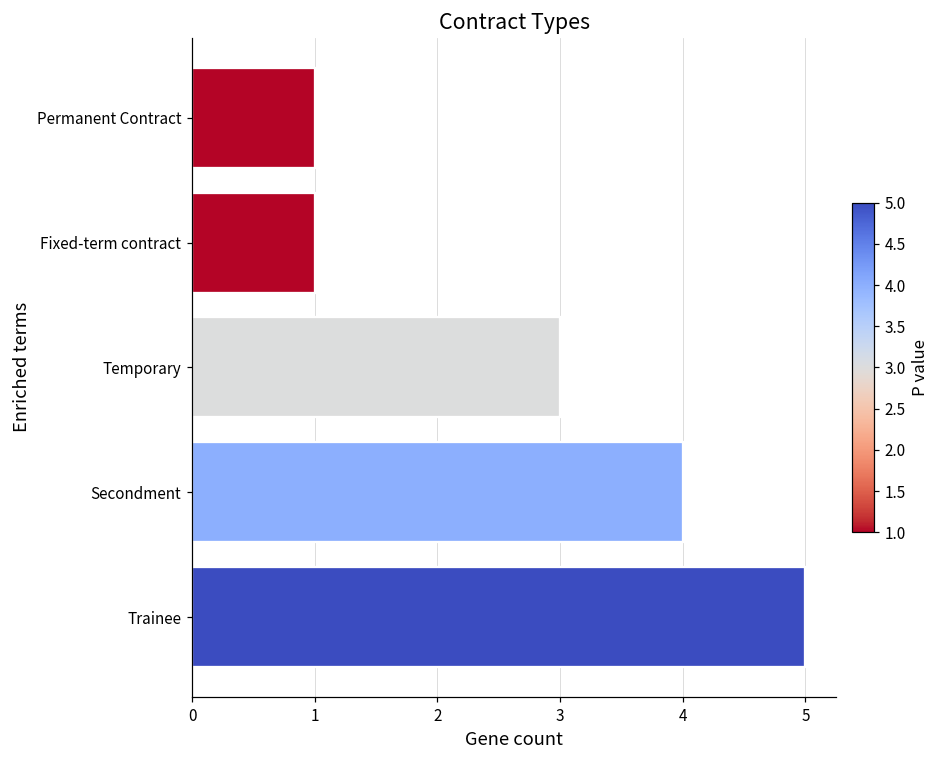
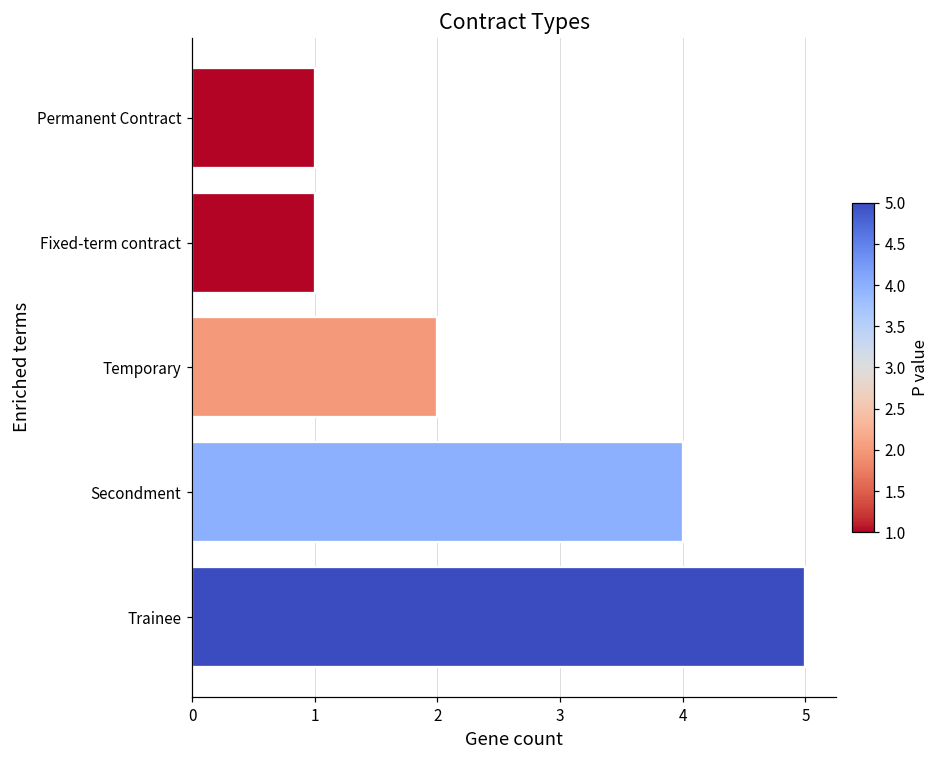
  {
    "Permanent Contract": 1,
    "Fixed-term contract": 1,
-   "Temporary": 3,
+   "Temporary": 2,
    "Secondment": 4,
    "Trainee": 5
  }
